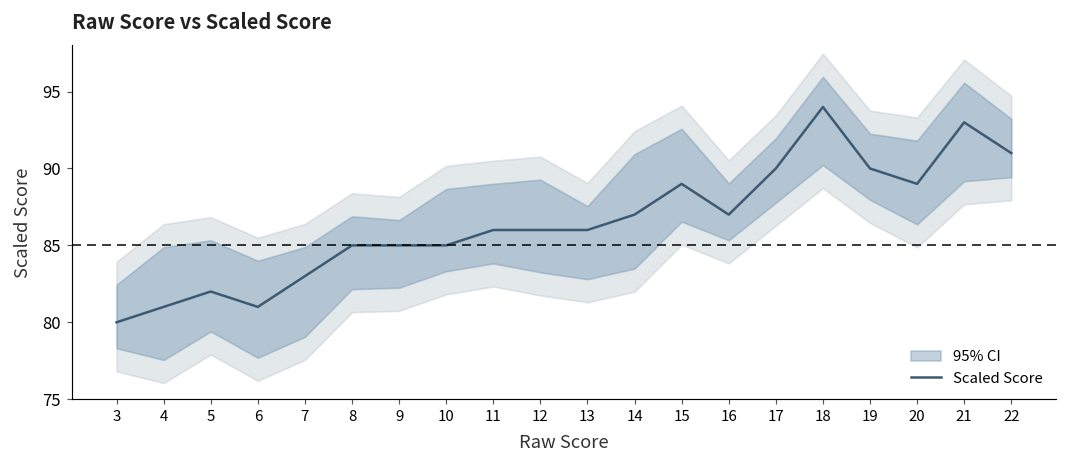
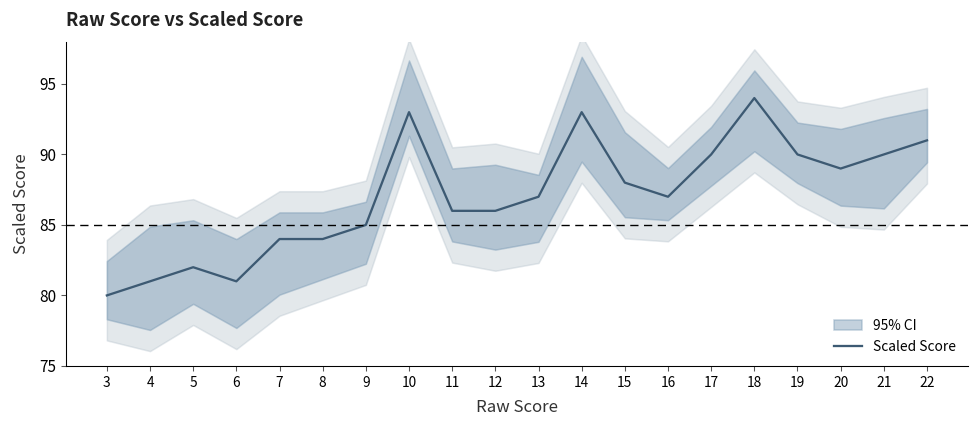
  {
    "Scaled Score": {
      "3": 80,
      "4": 81,
      "5": 82,
      "6": 81,
-     "7": 83,
-     "8": 85,
+     "7": 84,
+     "8": 84,
      "9": 85,
-     "10": 85,
+     "10": 93,
      "11": 86,
      "12": 86,
-     "13": 86,
-     "14": 87,
-     "15": 89,
+     "13": 87,
+     "14": 93,
+     "15": 88,
      "16": 87,
      "17": 90,
      "18": 94,
      "19": 90,
      "20": 89,
-     "21": 93,
+     "21": 90,
      "22": 91
    }
  }
